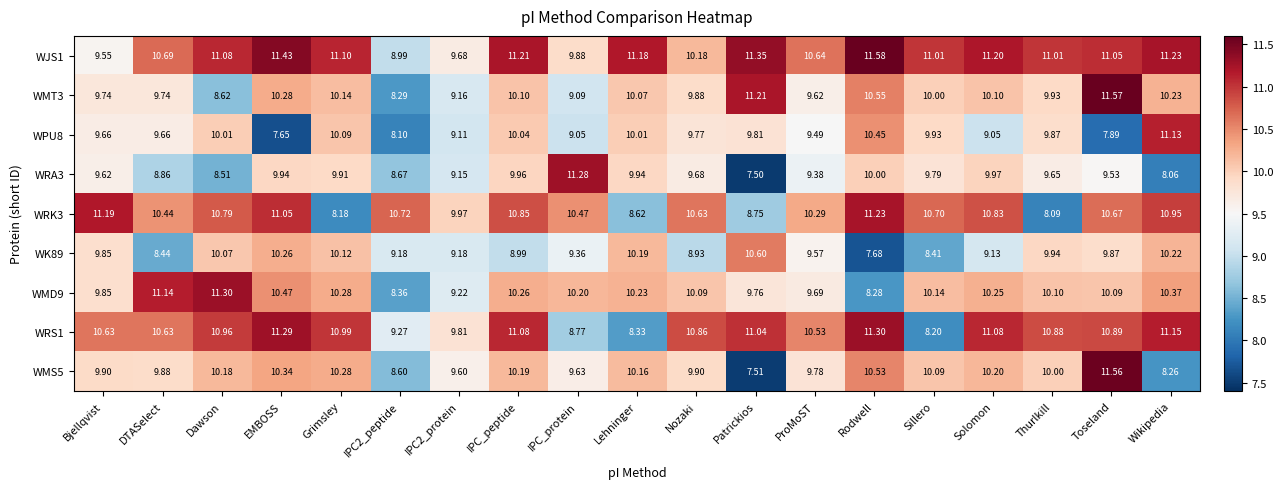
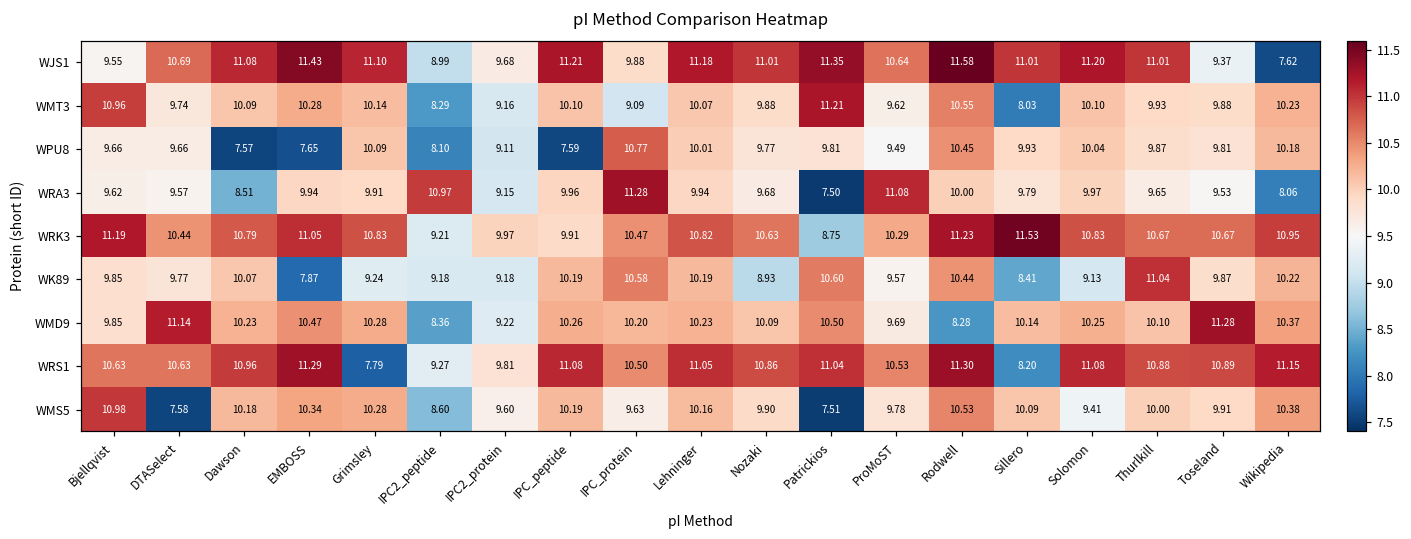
  {
    "WJS1": {
      "Bjellqvist": 9.55,
      "DTASelect": 10.69,
      "Dawson": 11.08,
      "EMBOSS": 11.43,
      "Grimsley": 11.10,
      "IPC2_peptide": 8.99,
      "IPC2_protein": 9.68,
      "IPC_peptide": 11.21,
      "IPC_protein": 9.88,
      "Lehninger": 11.18,
-     "Nozaki": 10.18,
+     "Nozaki": 11.01,
      "Patrickios": 11.35,
      "ProMoST": 10.64,
      "Rodwell": 11.58,
      "Sillero": 11.01,
      "Solomon": 11.20,
      "Thurlkill": 11.01,
-     "Toseland": 11.05,
-     "Wikipedia": 11.23
+     "Toseland": 9.37,
+     "Wikipedia": 7.62
    },
    "WMT3": {
-     "Bjellqvist": 9.74,
+     "Bjellqvist": 10.96,
      "DTASelect": 9.74,
-     "Dawson": 8.62,
+     "Dawson": 10.09,
      "EMBOSS": 10.28,
      "Grimsley": 10.14,
      "IPC2_peptide": 8.29,
      "IPC2_protein": 9.16,
      "IPC_peptide": 10.10,
      "IPC_protein": 9.09,
      "Lehninger": 10.07,
      "Nozaki": 9.88,
      "Patrickios": 11.21,
      "ProMoST": 9.62,
      "Rodwell": 10.55,
-     "Sillero": 10.00,
+     "Sillero": 8.03,
      "Solomon": 10.10,
      "Thurlkill": 9.93,
-     "Toseland": 11.57,
+     "Toseland": 9.88,
      "Wikipedia": 10.23
    },
    "WPU8": {
      "Bjellqvist": 9.66,
      "DTASelect": 9.66,
-     "Dawson": 10.01,
+     "Dawson": 7.57,
      "EMBOSS": 7.65,
      "Grimsley": 10.09,
      "IPC2_peptide": 8.10,
      "IPC2_protein": 9.11,
-     "IPC_peptide": 10.04,
-     "IPC_protein": 9.05,
+     "IPC_peptide": 7.59,
+     "IPC_protein": 10.77,
      "Lehninger": 10.01,
      "Nozaki": 9.77,
      "Patrickios": 9.81,
      "ProMoST": 9.49,
      "Rodwell": 10.45,
      "Sillero": 9.93,
-     "Solomon": 9.05,
+     "Solomon": 10.04,
      "Thurlkill": 9.87,
-     "Toseland": 7.89,
-     "Wikipedia": 11.13
+     "Toseland": 9.81,
+     "Wikipedia": 10.18
    },
    "WRA3": {
      "Bjellqvist": 9.62,
-     "DTASelect": 8.86,
+     "DTASelect": 9.57,
      "Dawson": 8.51,
      "EMBOSS": 9.94,
      "Grimsley": 9.91,
-     "IPC2_peptide": 8.67,
+     "IPC2_peptide": 10.97,
      "IPC2_protein": 9.15,
      "IPC_peptide": 9.96,
      "IPC_protein": 11.28,
      "Lehninger": 9.94,
      "Nozaki": 9.68,
      "Patrickios": 7.50,
-     "ProMoST": 9.38,
+     "ProMoST": 11.08,
      "Rodwell": 10.00,
      "Sillero": 9.79,
      "Solomon": 9.97,
      "Thurlkill": 9.65,
      "Toseland": 9.53,
      "Wikipedia": 8.06
    },
    "WRK3": {
      "Bjellqvist": 11.19,
      "DTASelect": 10.44,
      "Dawson": 10.79,
      "EMBOSS": 11.05,
-     "Grimsley": 8.18,
-     "IPC2_peptide": 10.72,
+     "Grimsley": 10.83,
+     "IPC2_peptide": 9.21,
      "IPC2_protein": 9.97,
-     "IPC_peptide": 10.85,
+     "IPC_peptide": 9.91,
      "IPC_protein": 10.47,
-     "Lehninger": 8.62,
+     "Lehninger": 10.82,
      "Nozaki": 10.63,
      "Patrickios": 8.75,
      "ProMoST": 10.29,
      "Rodwell": 11.23,
-     "Sillero": 10.70,
+     "Sillero": 11.53,
      "Solomon": 10.83,
-     "Thurlkill": 8.09,
+     "Thurlkill": 10.67,
      "Toseland": 10.67,
      "Wikipedia": 10.95
    },
    "WK89": {
      "Bjellqvist": 9.85,
-     "DTASelect": 8.44,
+     "DTASelect": 9.77,
      "Dawson": 10.07,
-     "EMBOSS": 10.26,
-     "Grimsley": 10.12,
+     "EMBOSS": 7.87,
+     "Grimsley": 9.24,
      "IPC2_peptide": 9.18,
      "IPC2_protein": 9.18,
-     "IPC_peptide": 8.99,
-     "IPC_protein": 9.36,
+     "IPC_peptide": 10.19,
+     "IPC_protein": 10.58,
      "Lehninger": 10.19,
      "Nozaki": 8.93,
      "Patrickios": 10.60,
      "ProMoST": 9.57,
-     "Rodwell": 7.68,
+     "Rodwell": 10.44,
      "Sillero": 8.41,
      "Solomon": 9.13,
-     "Thurlkill": 9.94,
+     "Thurlkill": 11.04,
      "Toseland": 9.87,
      "Wikipedia": 10.22
    },
    "WMD9": {
      "Bjellqvist": 9.85,
      "DTASelect": 11.14,
-     "Dawson": 11.30,
+     "Dawson": 10.23,
      "EMBOSS": 10.47,
      "Grimsley": 10.28,
      "IPC2_peptide": 8.36,
      "IPC2_protein": 9.22,
      "IPC_peptide": 10.26,
      "IPC_protein": 10.20,
      "Lehninger": 10.23,
      "Nozaki": 10.09,
-     "Patrickios": 9.76,
+     "Patrickios": 10.50,
      "ProMoST": 9.69,
      "Rodwell": 8.28,
      "Sillero": 10.14,
      "Solomon": 10.25,
      "Thurlkill": 10.10,
-     "Toseland": 10.09,
+     "Toseland": 11.28,
      "Wikipedia": 10.37
    },
    "WRS1": {
      "Bjellqvist": 10.63,
      "DTASelect": 10.63,
      "Dawson": 10.96,
      "EMBOSS": 11.29,
-     "Grimsley": 10.99,
+     "Grimsley": 7.79,
      "IPC2_peptide": 9.27,
      "IPC2_protein": 9.81,
      "IPC_peptide": 11.08,
-     "IPC_protein": 8.77,
-     "Lehninger": 8.33,
+     "IPC_protein": 10.50,
+     "Lehninger": 11.05,
      "Nozaki": 10.86,
      "Patrickios": 11.04,
      "ProMoST": 10.53,
      "Rodwell": 11.30,
      "Sillero": 8.20,
      "Solomon": 11.08,
      "Thurlkill": 10.88,
      "Toseland": 10.89,
      "Wikipedia": 11.15
    },
    "WMS5": {
-     "Bjellqvist": 9.90,
-     "DTASelect": 9.88,
+     "Bjellqvist": 10.98,
+     "DTASelect": 7.58,
      "Dawson": 10.18,
      "EMBOSS": 10.34,
      "Grimsley": 10.28,
      "IPC2_peptide": 8.60,
      "IPC2_protein": 9.60,
      "IPC_peptide": 10.19,
      "IPC_protein": 9.63,
      "Lehninger": 10.16,
      "Nozaki": 9.90,
      "Patrickios": 7.51,
      "ProMoST": 9.78,
      "Rodwell": 10.53,
      "Sillero": 10.09,
-     "Solomon": 10.20,
+     "Solomon": 9.41,
      "Thurlkill": 10.00,
-     "Toseland": 11.56,
-     "Wikipedia": 8.26
+     "Toseland": 9.91,
+     "Wikipedia": 10.38
    }
  }
